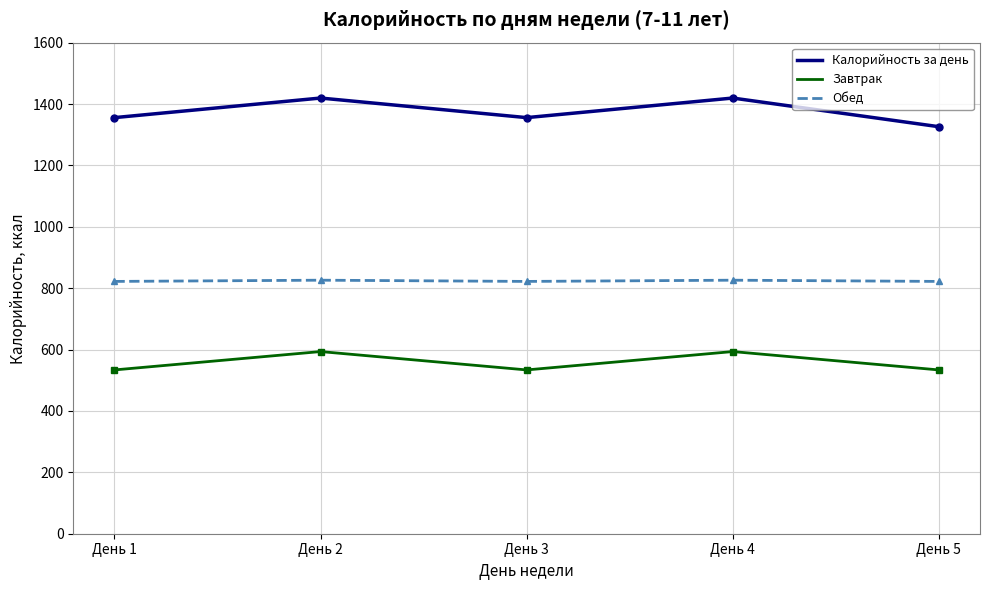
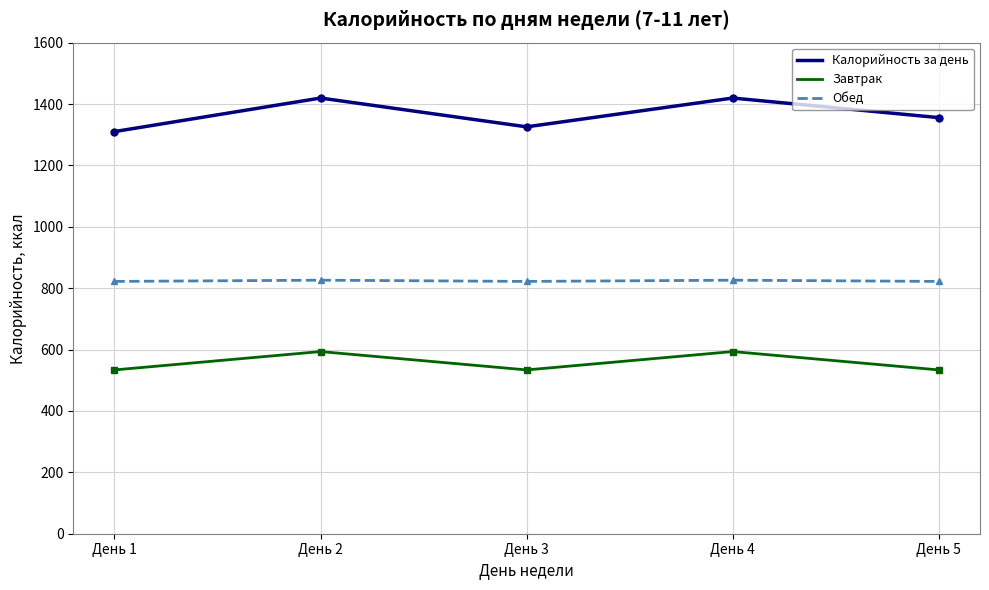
  {
    "Калорийность за день": {
-     "День 1": 1360,
+     "День 1": 1310,
      "День 2": 1420,
-     "День 3": 1360,
+     "День 3": 1330,
      "День 4": 1420,
-     "День 5": 1330
+     "День 5": 1360
    },
    "Завтрак": {
      "День 1": 530,
      "День 2": 590,
      "День 3": 530,
      "День 4": 590,
      "День 5": 530
    },
    "Обед": {
      "День 1": 820,
      "День 2": 830,
      "День 3": 820,
      "День 4": 830,
      "День 5": 820
    }
  }
